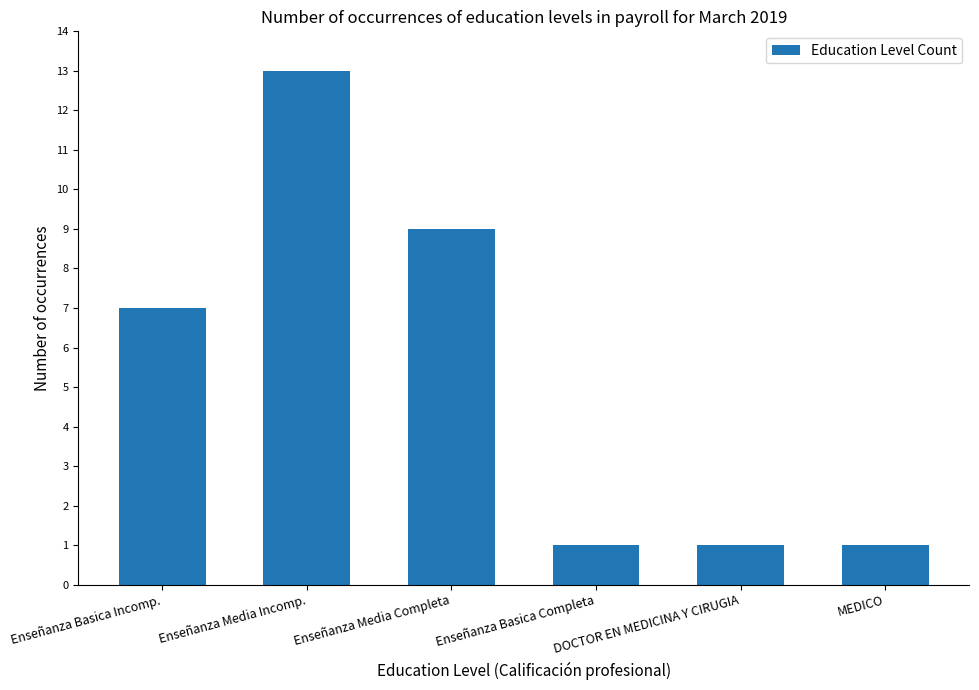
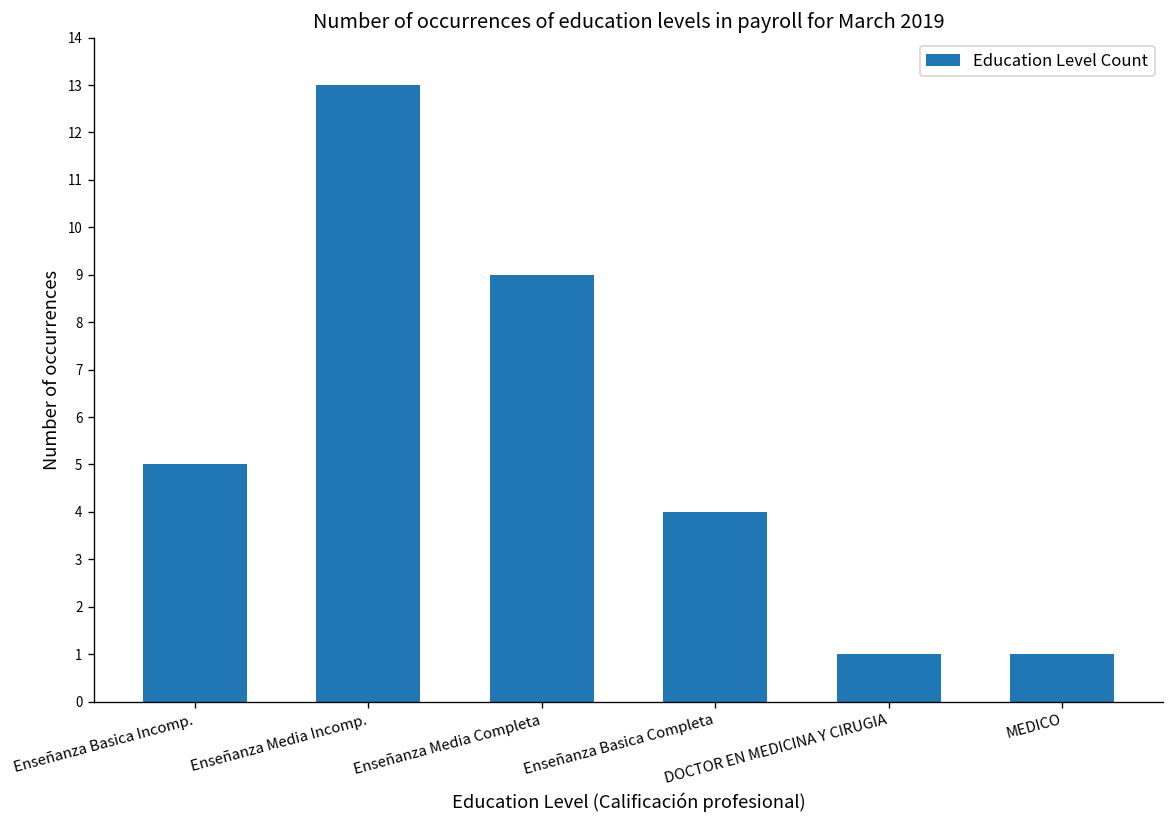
  {
-   "Enseñanza Basica Incomp.": 7,
+   "Enseñanza Basica Incomp.": 5,
    "Enseñanza Media Incomp.": 13,
    "Enseñanza Media Completa": 9,
-   "Enseñanza Basica Completa": 1,
+   "Enseñanza Basica Completa": 4,
    "DOCTOR EN MEDICINA Y CIRUGIA": 1,
    "MEDICO": 1
  }
